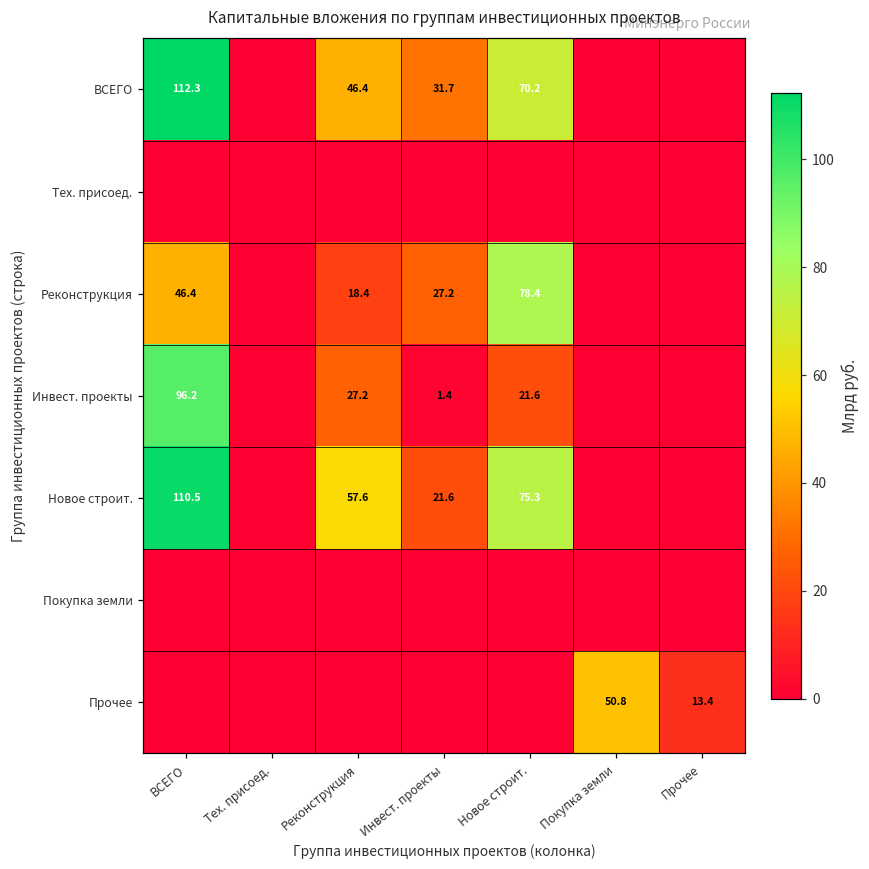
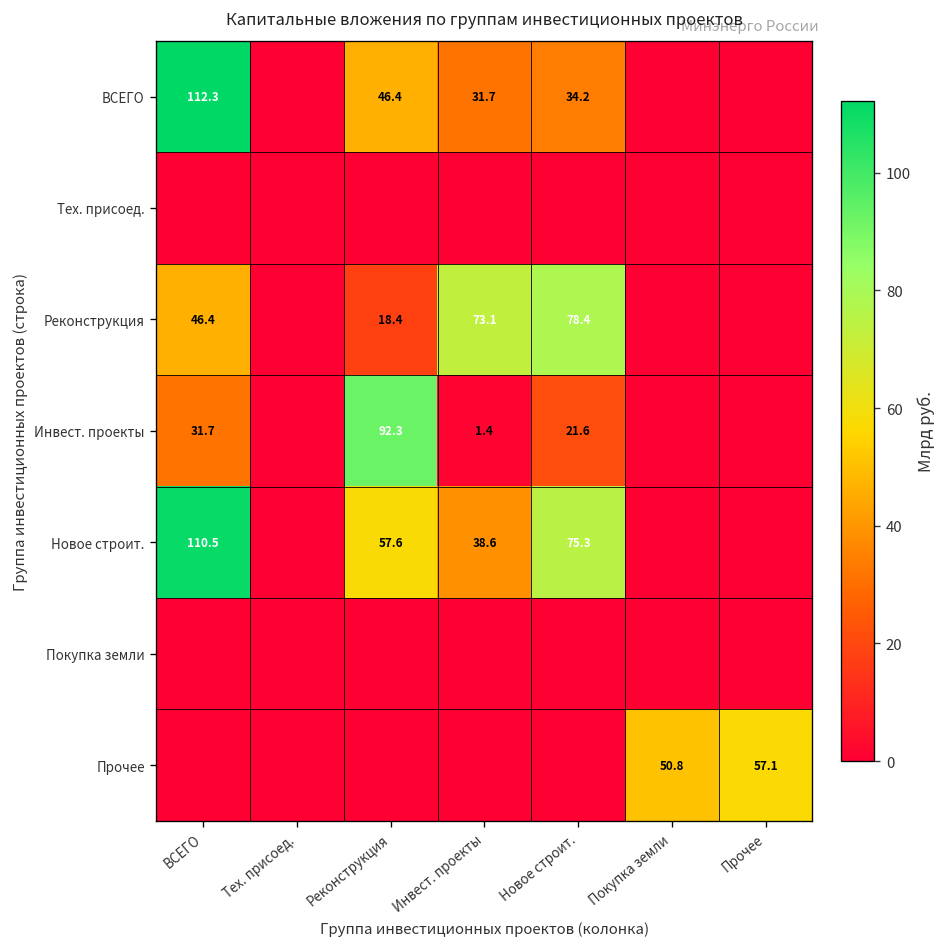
  {
    "ВСЕГО": {
      "ВСЕГО": 112.3,
      "Реконструкция": 46.4,
      "Инвест. проекты": 31.7,
-     "Новое строит.": 70.2
+     "Новое строит.": 34.2
    },
    "Реконструкция": {
      "ВСЕГО": 46.4,
      "Реконструкция": 18.4,
-     "Инвест. проекты": 27.2,
+     "Инвест. проекты": 73.1,
      "Новое строит.": 78.4
    },
    "Инвест. проекты": {
-     "ВСЕГО": 96.2,
-     "Реконструкция": 27.2,
+     "ВСЕГО": 31.7,
+     "Реконструкция": 92.3,
      "Инвест. проекты": 1.4,
      "Новое строит.": 21.6
    },
    "Новое строит.": {
      "ВСЕГО": 110.5,
      "Реконструкция": 57.6,
-     "Инвест. проекты": 21.6,
+     "Инвест. проекты": 38.6,
      "Новое строит.": 75.3
    },
    "Прочее": {
      "Покупка земли": 50.8,
-     "Прочее": 13.4
+     "Прочее": 57.1
    }
  }
